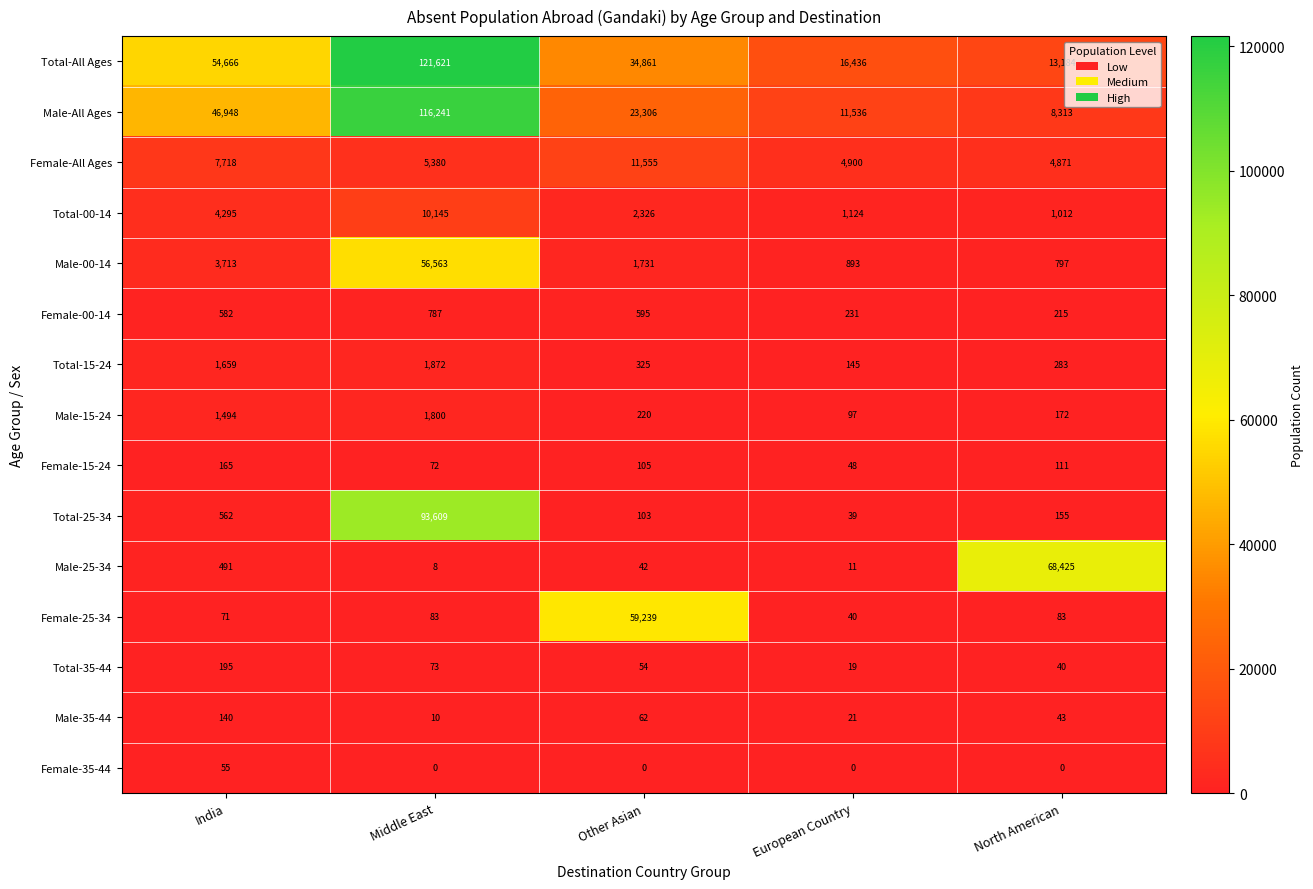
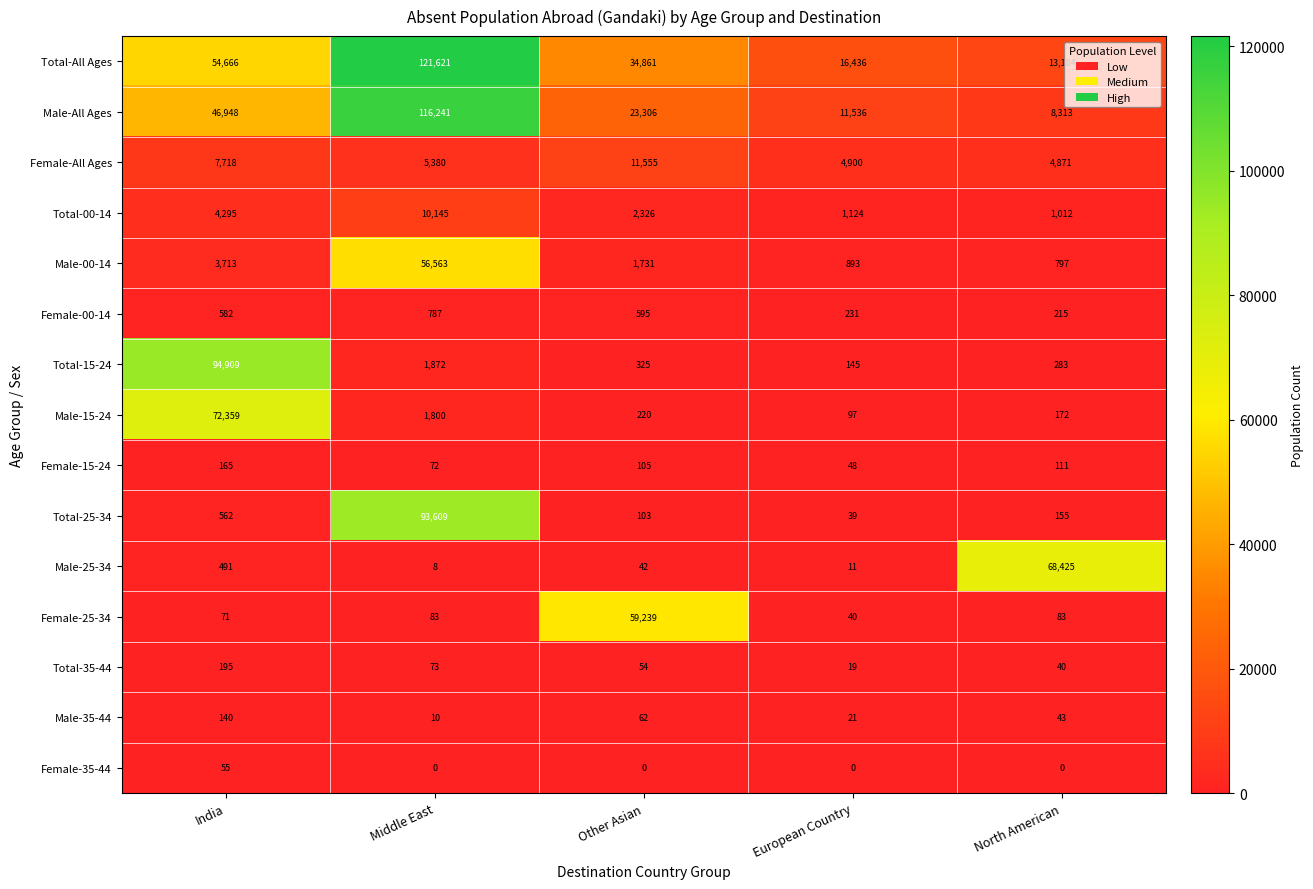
  {
    "Total-All Ages": {
      "India": "54,666",
      "Middle East": "121,621",
      "Other Asian": "34,861",
      "European Country": "16,436"
    },
    "Male-All Ages": {
      "India": "46,948",
      "Middle East": "116,241",
      "Other Asian": "23,306",
      "European Country": "11,536",
      "North American": "8,313"
    },
    "Female-All Ages": {
      "India": "7,718",
      "Middle East": "5,380",
      "Other Asian": "11,555",
      "European Country": "4,900",
      "North American": "4,871"
    },
    "Total-00-14": {
      "India": "4,295",
      "Middle East": "10,145",
      "Other Asian": "2,326",
      "European Country": "1,124",
      "North American": "1,012"
    },
    "Male-00-14": {
      "India": "3,713",
      "Middle East": "56,563",
      "Other Asian": "1,731",
      "European Country": "893",
      "North American": "797"
    },
    "Female-00-14": {
      "India": "582",
      "Middle East": "787",
      "Other Asian": "595",
      "European Country": "231",
      "North American": "215"
    },
    "Total-15-24": {
-     "India": "1,659",
+     "India": "94,909",
      "Middle East": "1,872",
      "Other Asian": "325",
      "European Country": "145",
      "North American": "283"
    },
    "Male-15-24": {
-     "India": "1,494",
+     "India": "72,359",
      "Middle East": "1,800",
      "Other Asian": "220",
      "European Country": "97",
      "North American": "172"
    },
    "Female-15-24": {
      "India": "165",
      "Middle East": "72",
      "Other Asian": "105",
      "European Country": "48",
      "North American": "111"
    },
    "Total-25-34": {
      "India": "562",
      "Middle East": "93,609",
      "Other Asian": "103",
      "European Country": "39",
      "North American": "155"
    },
    "Male-25-34": {
      "India": "491",
      "Middle East": "8",
      "Other Asian": "42",
      "European Country": "11",
      "North American": "68,425"
    },
    "Female-25-34": {
      "India": "71",
      "Middle East": "83",
      "Other Asian": "59,239",
      "European Country": "40",
      "North American": "83"
    },
    "Total-35-44": {
      "India": "195",
      "Middle East": "73",
      "Other Asian": "54",
      "European Country": "19",
      "North American": "40"
    },
    "Male-35-44": {
      "India": "140",
      "Middle East": "10",
      "Other Asian": "62",
      "European Country": "21",
      "North American": "43"
    },
    "Female-35-44": {
      "India": "55",
      "Middle East": "0",
      "Other Asian": "0",
      "European Country": "0",
      "North American": "0"
    }
  }
